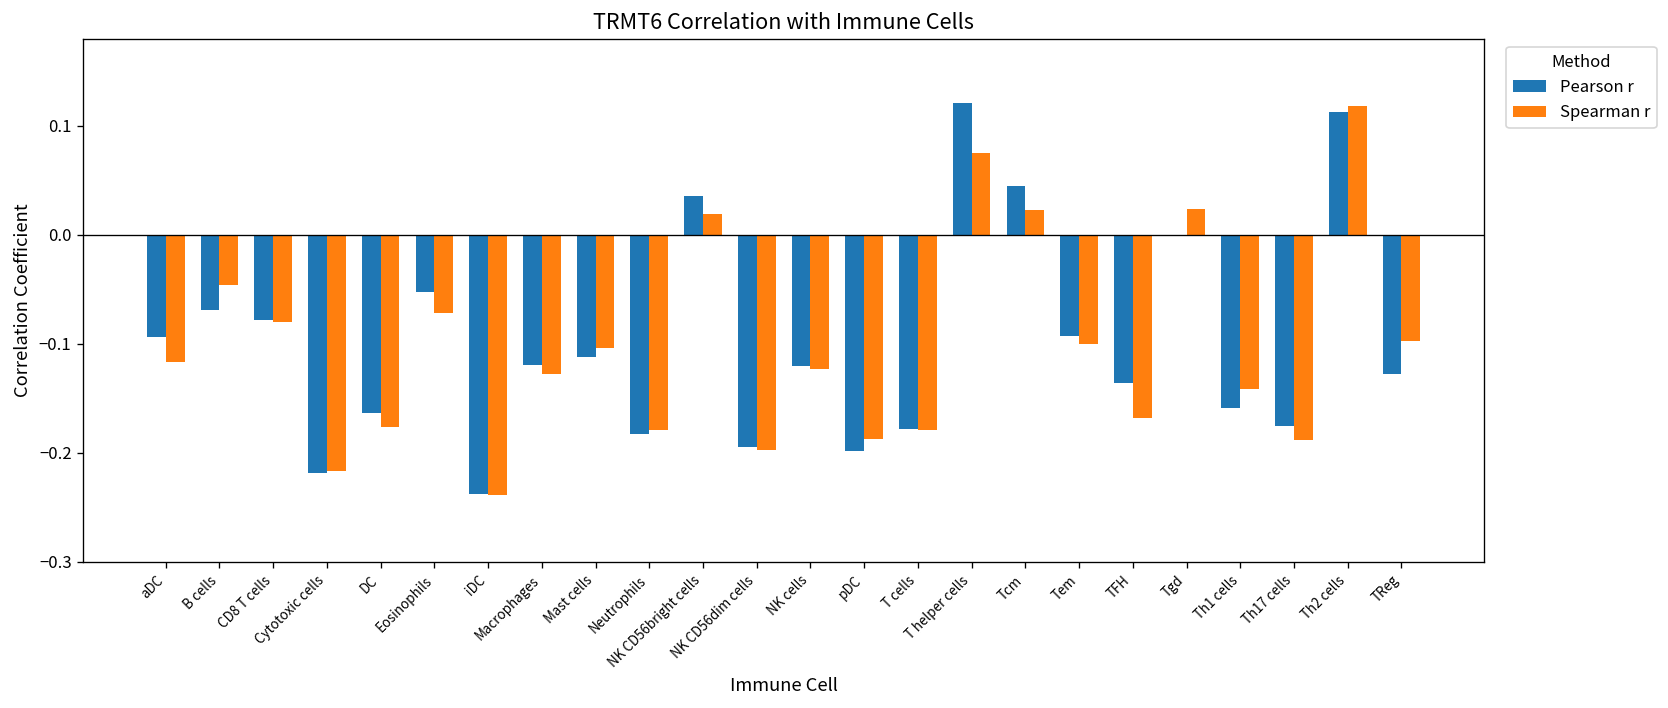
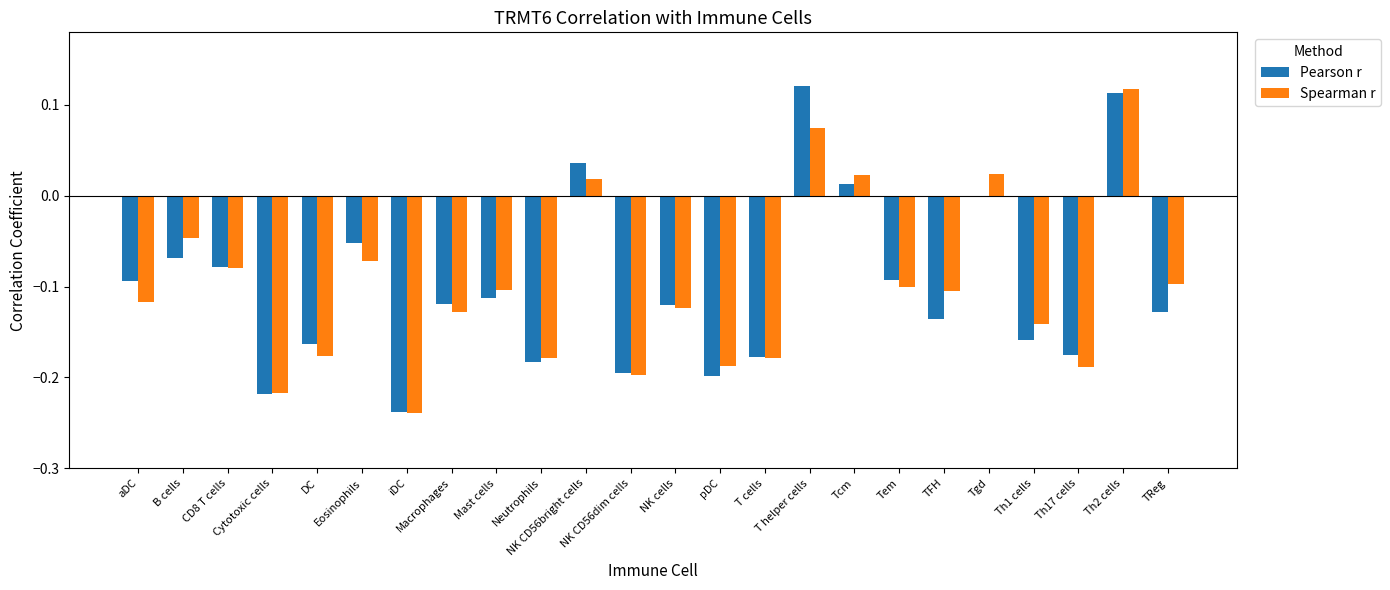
  {
    "Pearson r": {
      "aDC": -0.09,
      "B cells": -0.07,
      "CD8 T cells": -0.08,
      "Cytotoxic cells": -0.22,
      "DC": -0.16,
      "Eosinophils": -0.05,
      "iDC": -0.24,
      "Macrophages": -0.12,
      "Mast cells": -0.11,
      "Neutrophils": -0.18,
      "NK CD56bright cells": 0.04,
      "NK CD56dim cells": -0.20,
      "NK cells": -0.12,
      "pDC": -0.20,
      "T cells": -0.18,
      "T helper cells": 0.12,
-     "Tcm": 0.05,
+     "Tcm": 0.01,
      "Tem": -0.09,
      "TFH": -0.14,
      "Th1 cells": -0.16,
      "Th17 cells": -0.18,
      "Th2 cells": 0.11,
      "TReg": -0.13
    },
    "Spearman r": {
      "aDC": -0.12,
      "B cells": -0.05,
      "CD8 T cells": -0.08,
      "Cytotoxic cells": -0.22,
      "DC": -0.18,
      "Eosinophils": -0.07,
      "iDC": -0.24,
      "Macrophages": -0.13,
      "Mast cells": -0.10,
      "Neutrophils": -0.18,
      "NK CD56bright cells": 0.02,
      "NK CD56dim cells": -0.20,
      "NK cells": -0.12,
      "pDC": -0.19,
      "T cells": -0.18,
      "T helper cells": 0.08,
      "Tcm": 0.02,
      "Tem": -0.10,
-     "TFH": -0.17,
+     "TFH": -0.11,
      "Tgd": 0.02,
      "Th1 cells": -0.14,
      "Th17 cells": -0.19,
      "Th2 cells": 0.12,
      "TReg": -0.10
    }
  }
